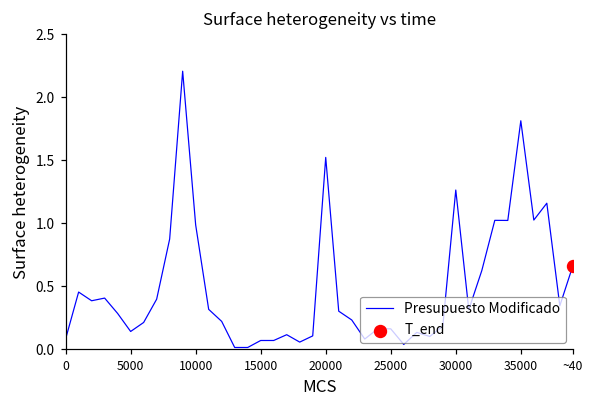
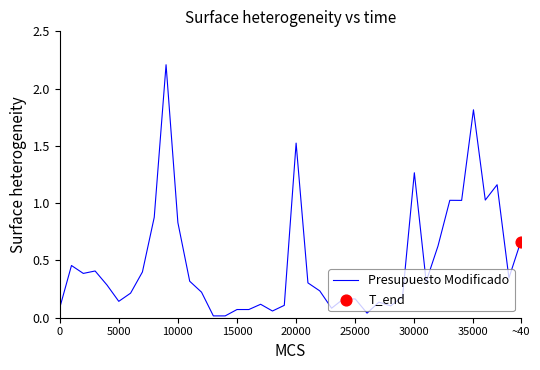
  {
    "Presupuesto Modificado": {
      "0": 0.08,
      "5000": 0.14,
-     "10000": 0.99,
+     "10000": 0.83,
      "15000": 0.07,
      "20000": 1.52,
      "30000": 1.27,
      "35000": 1.82
    }
  }
